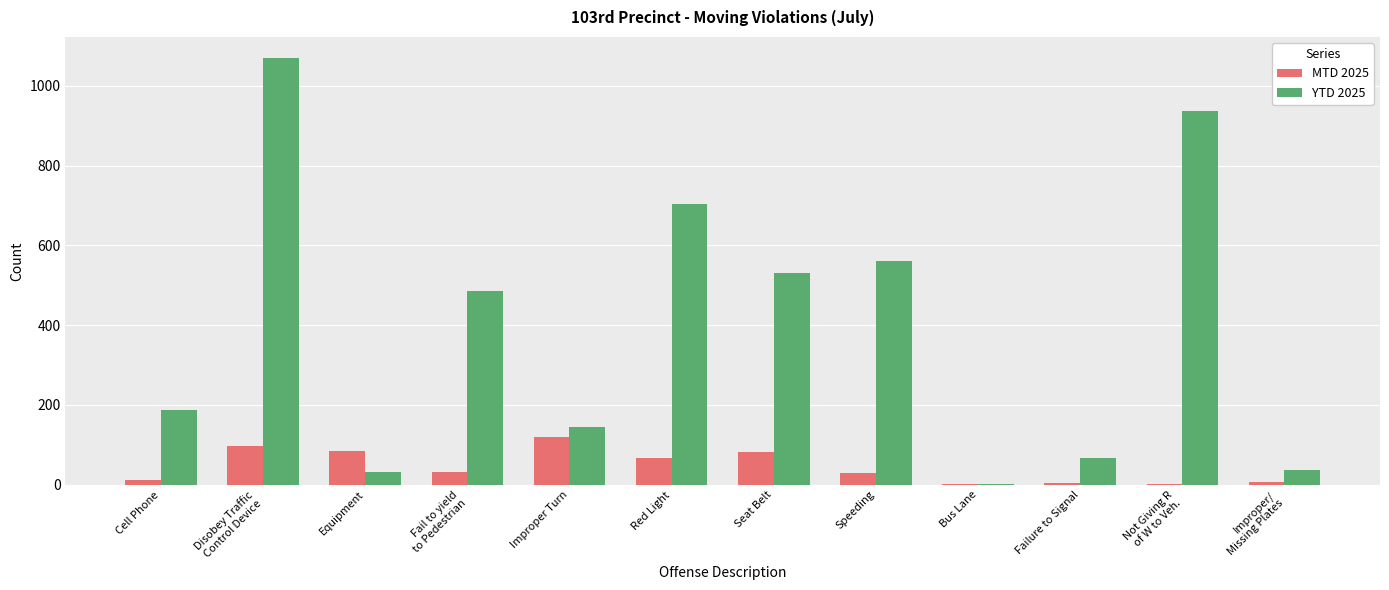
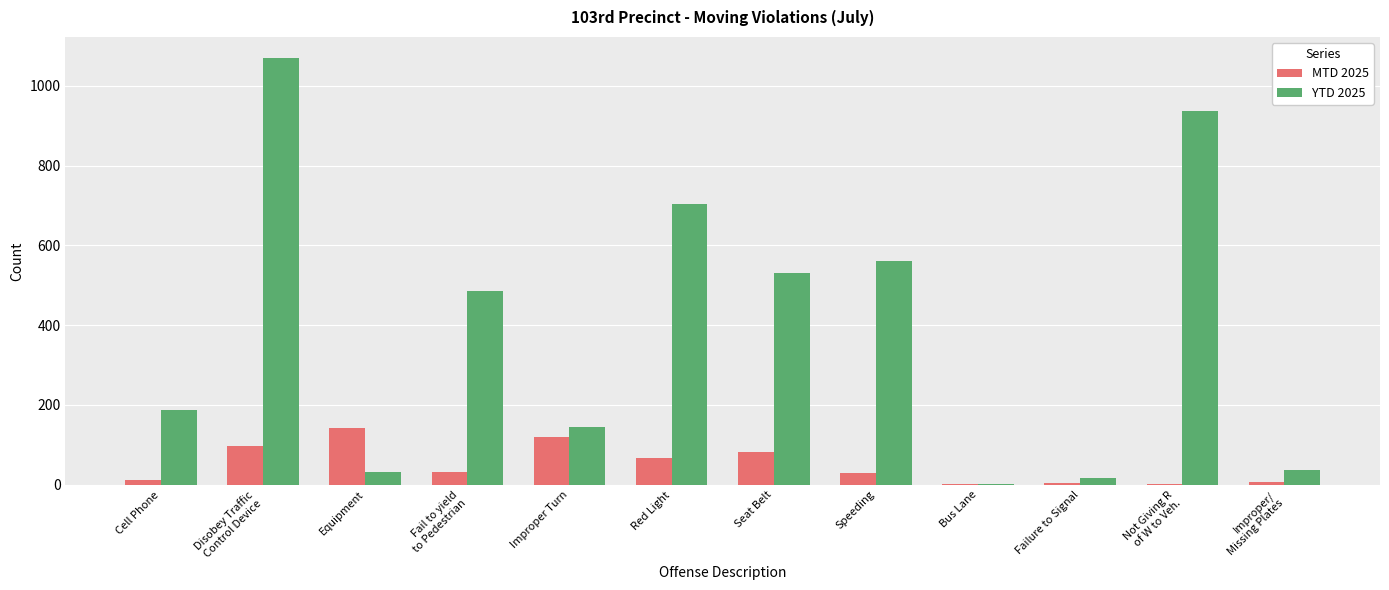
  {
    "MTD 2025": {
      "Cell Phone": 10,
      "Disobey Traffic Control Device": 100,
-     "Equipment": 90,
+     "Equipment": 140,
      "Fail to yield to Pedestrian": 30,
      "Improper Turn": 120,
      "Red Light": 70,
      "Seat Belt": 80,
      "Speeding": 30
    },
    "YTD 2025": {
      "Cell Phone": 190,
      "Disobey Traffic Control Device": 1070,
      "Equipment": 30,
      "Fail to yield to Pedestrian": 490,
      "Improper Turn": 150,
      "Red Light": 700,
      "Seat Belt": 530,
      "Speeding": 560,
-     "Failure to Signal": 70,
+     "Failure to Signal": 20,
      "Not Giving R of W to Veh.": 940,
      "Improper/ Missing Plates": 40
    }
  }
